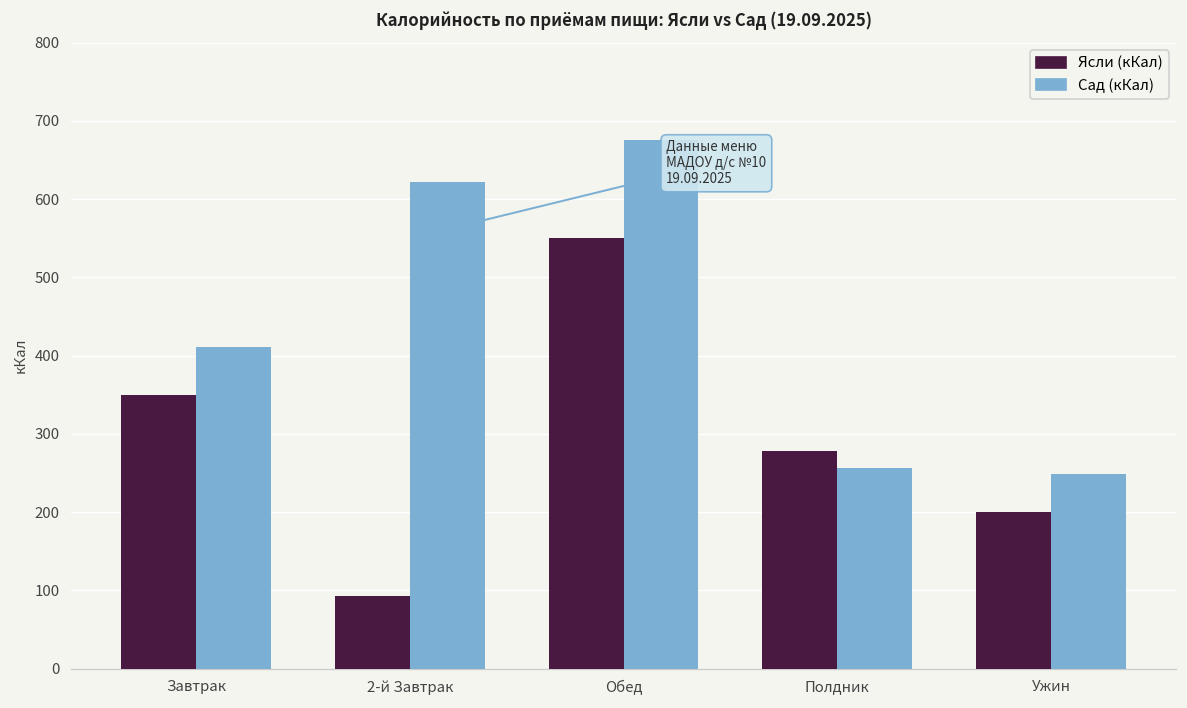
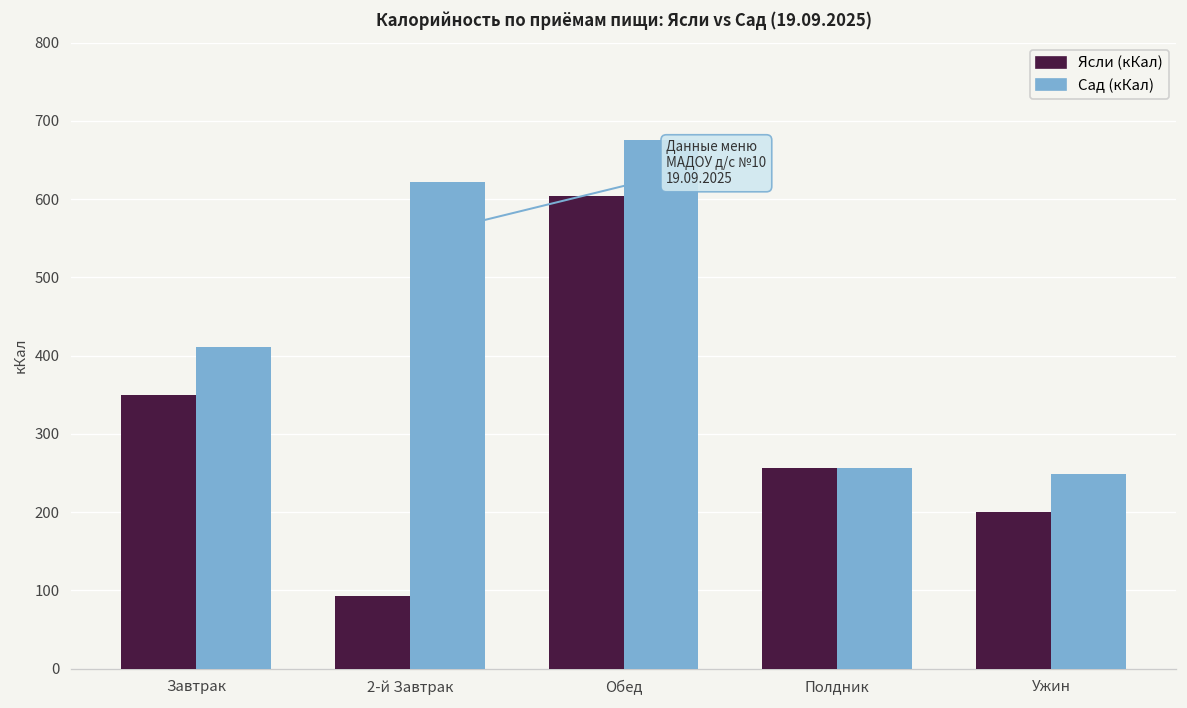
  {
    "Ясли (кКал)": {
      "Завтрак": 350,
      "2-й Завтрак": 90,
-     "Обед": 550,
-     "Полдник": 280,
+     "Обед": 600,
+     "Полдник": 260,
      "Ужин": 200
    },
    "Сад (кКал)": {
      "Завтрак": 410,
      "Полдник": 260,
      "Ужин": 250
    }
  }
